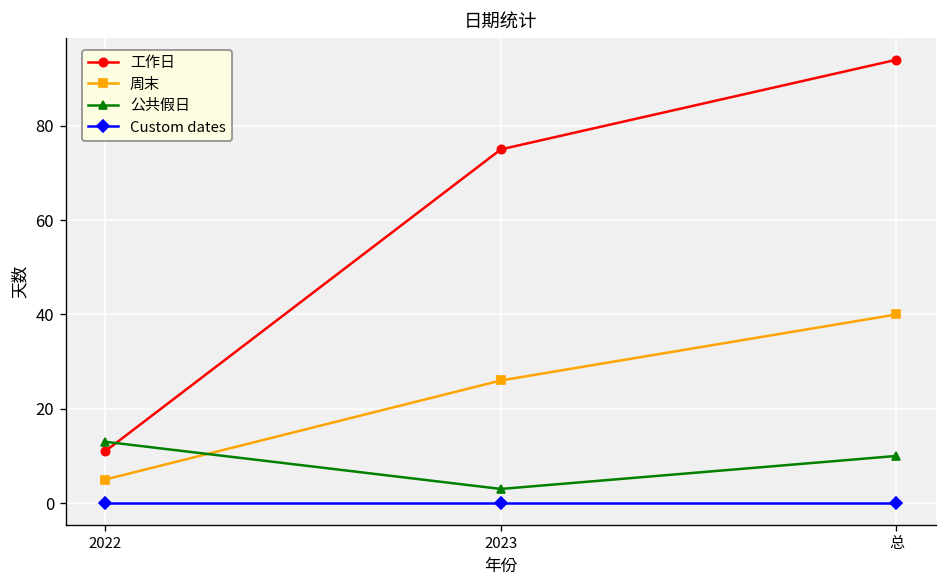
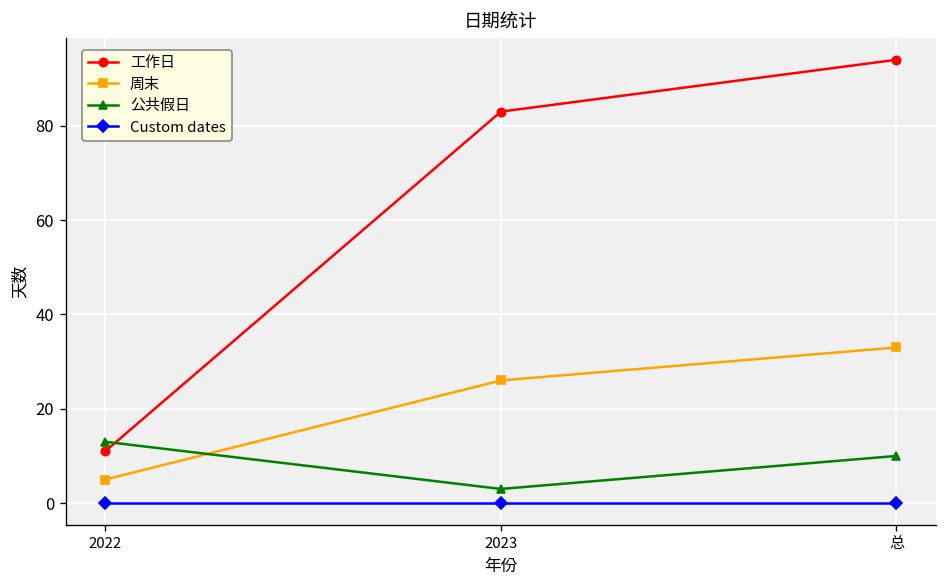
  {
    "工作日": {
      "2022": 11,
-     "2023": 75,
+     "2023": 83,
      "总": 94
    },
    "周末": {
      "2022": 5,
      "2023": 26,
-     "总": 40
+     "总": 33
    },
    "公共假日": {
      "2022": 13,
      "2023": 3,
      "总": 10
    },
    "Custom dates": {
      "2022": 0,
      "2023": 0,
      "总": 0
    }
  }
